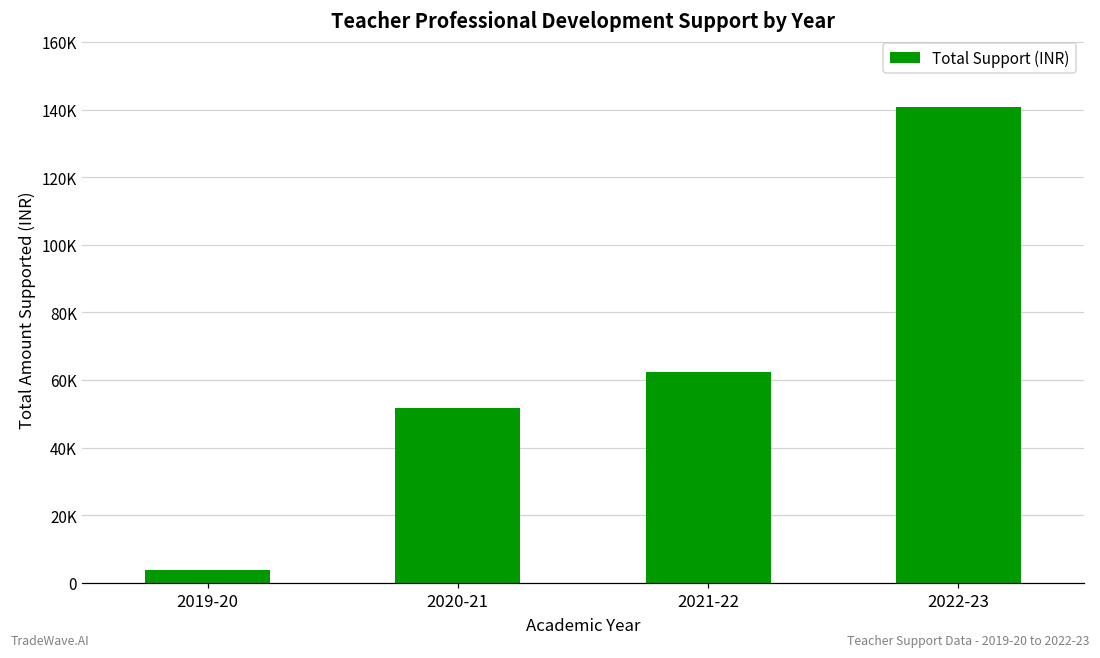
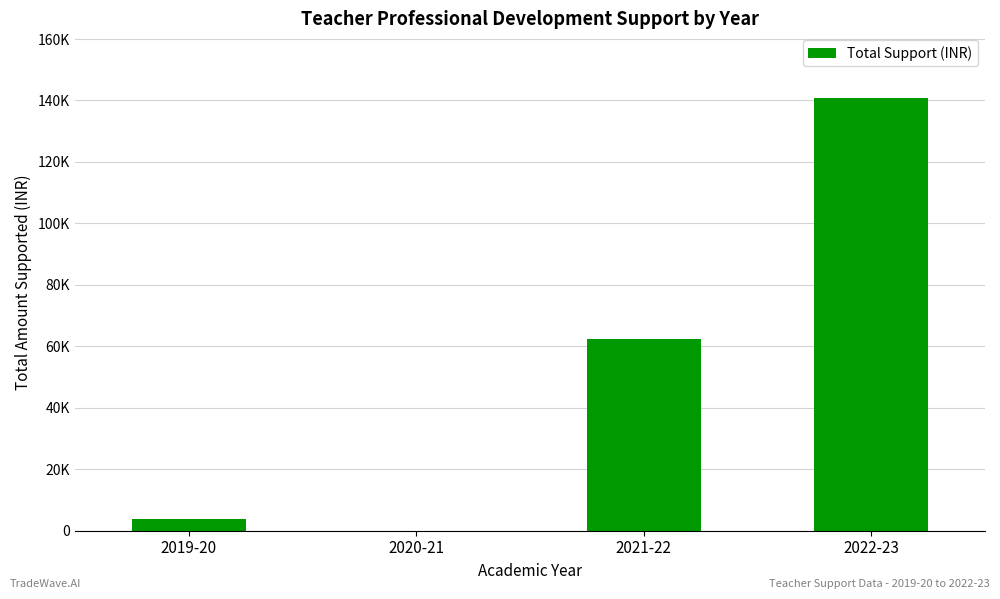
  {
    "2019-20": 4000,
-   "2020-21": 52000,
+   "2020-21": 0,
    "2021-22": 62000,
    "2022-23": 141000
  }
